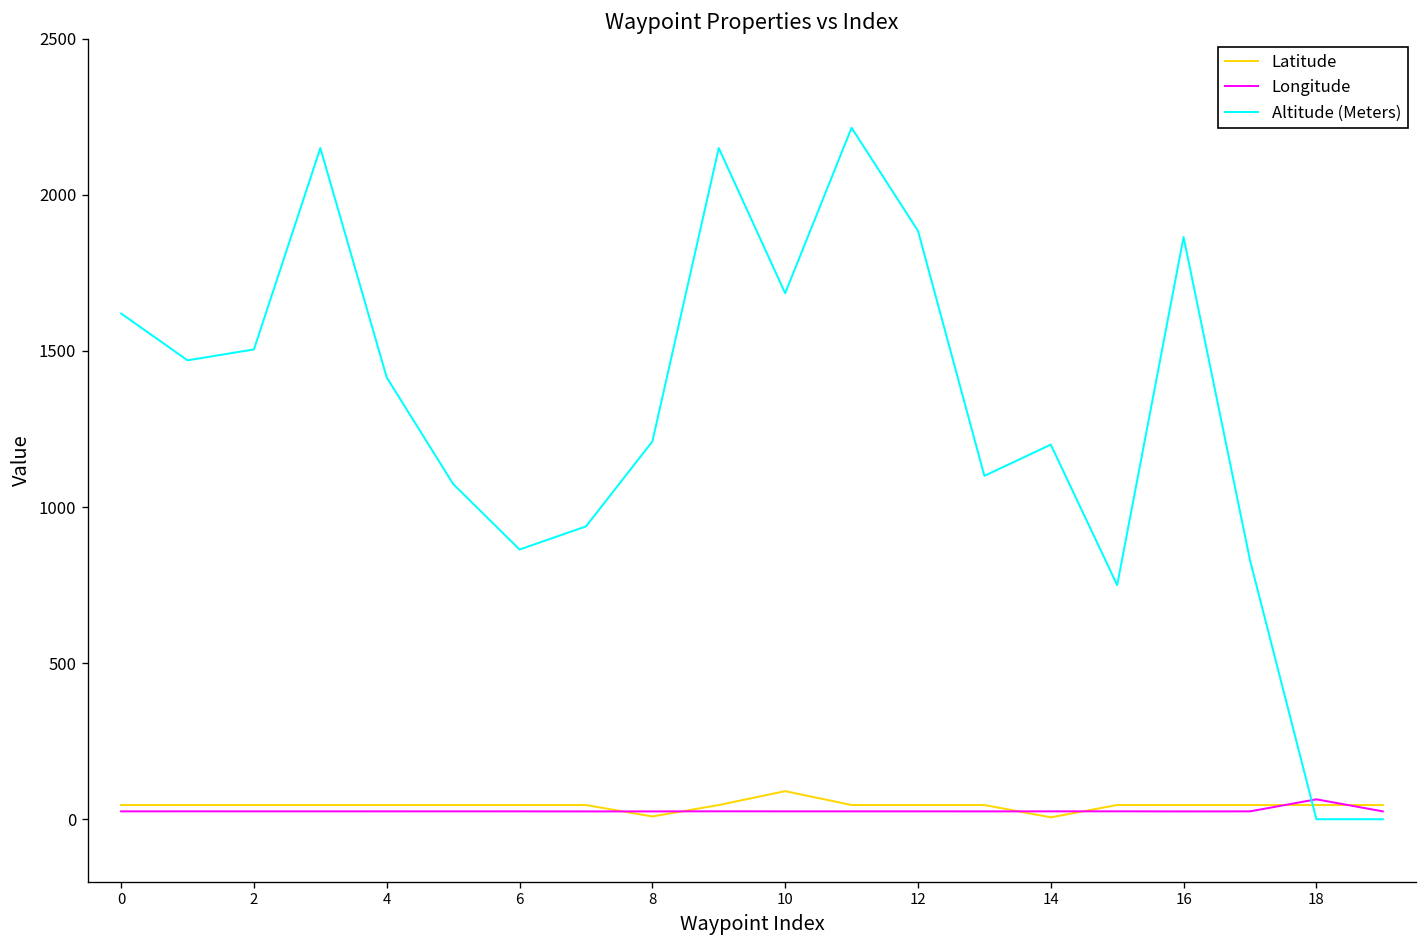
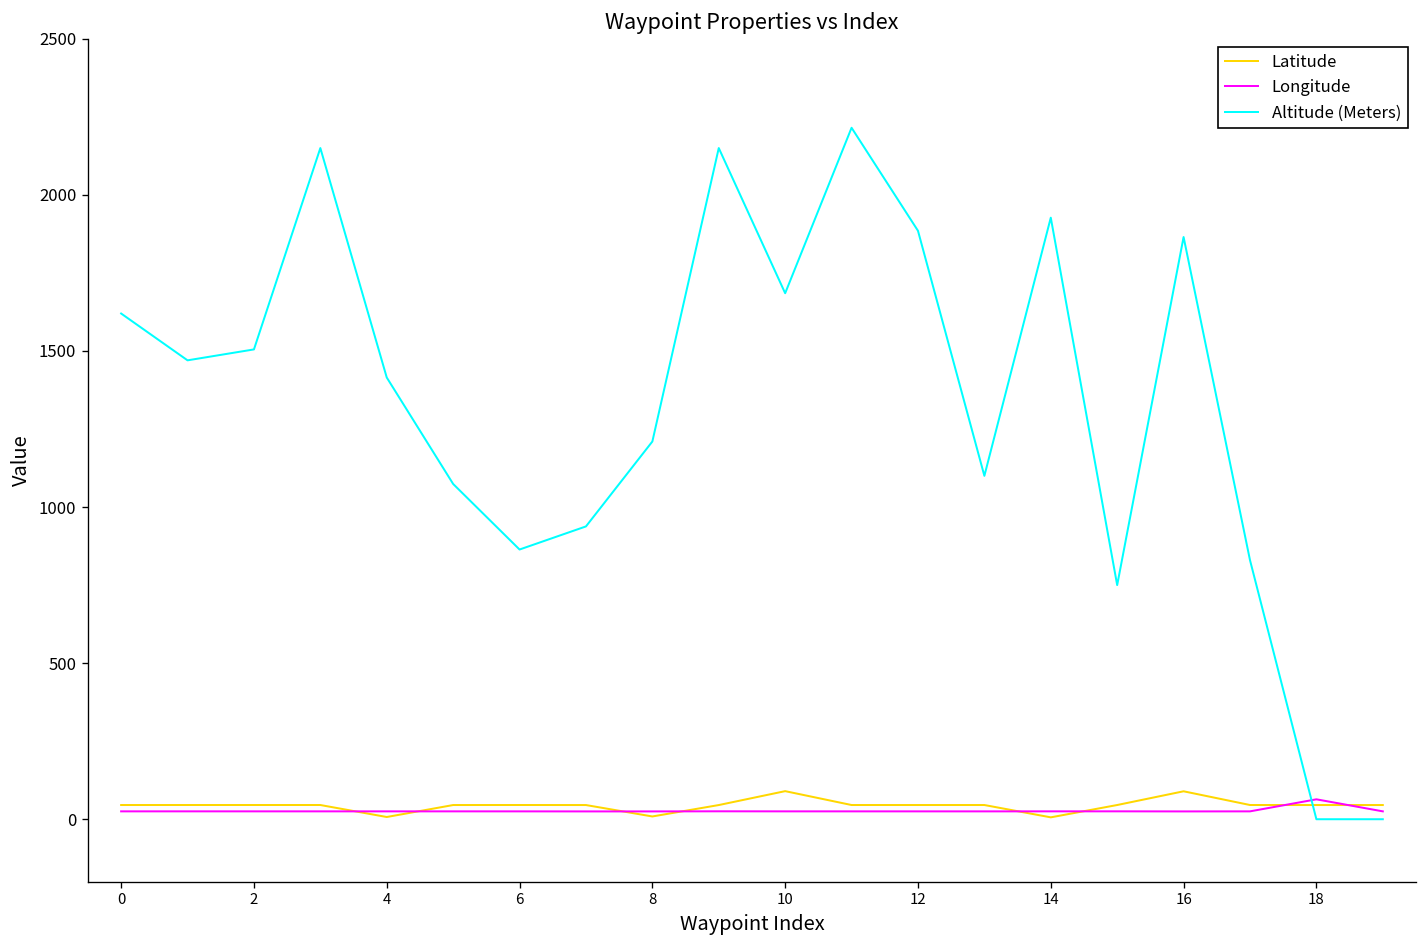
  {
    "Latitude": {
      "0": 50,
      "2": 50,
-     "4": 50,
+     "4": 10,
      "6": 50,
      "8": 10,
      "10": 90,
      "12": 50,
      "14": 10,
-     "16": 50,
+     "16": 90,
      "18": 50
    },
    "Longitude": {
      "0": 30,
      "2": 30,
      "4": 30,
      "6": 30,
      "8": 30,
      "10": 30,
      "12": 30,
      "14": 30,
      "16": 30,
      "18": 60
    },
    "Altitude (Meters)": {
      "0": 1620,
      "2": 1510,
      "4": 1420,
      "6": 860,
      "8": 1210,
      "10": 1690,
      "12": 1890,
-     "14": 1200,
+     "14": 1930,
      "16": 1870,
      "18": 0
    }
  }
